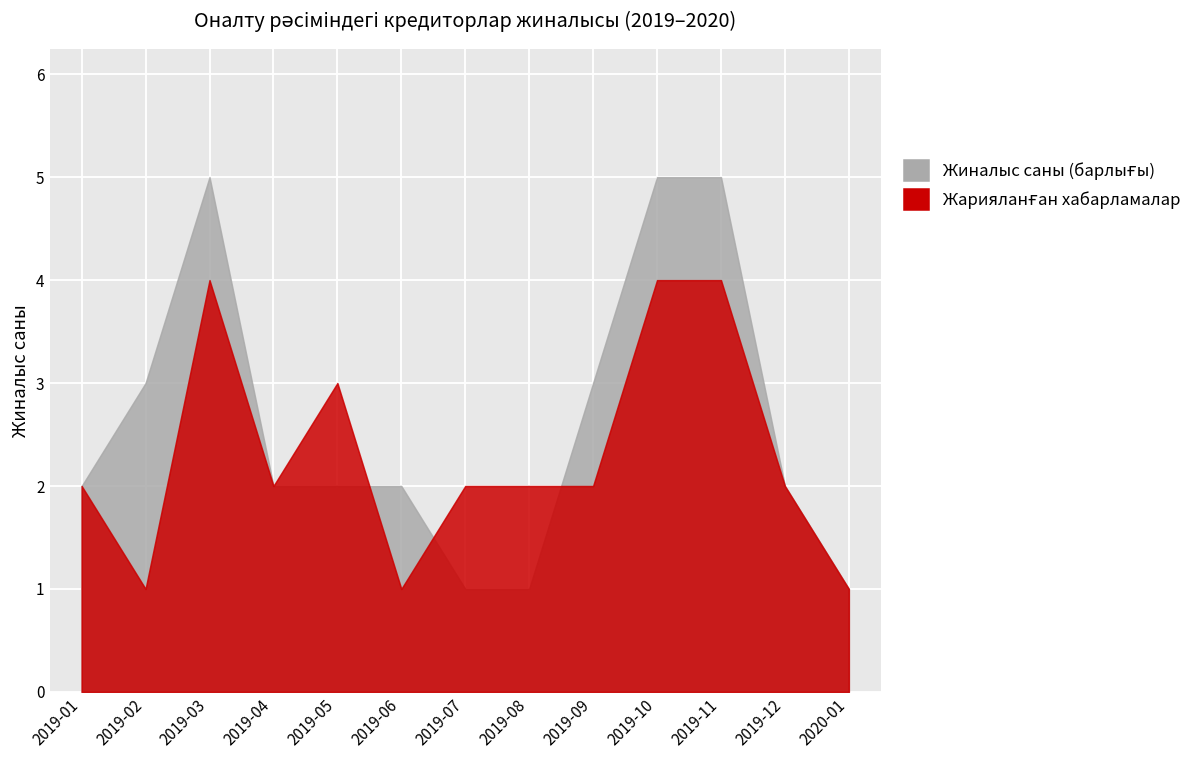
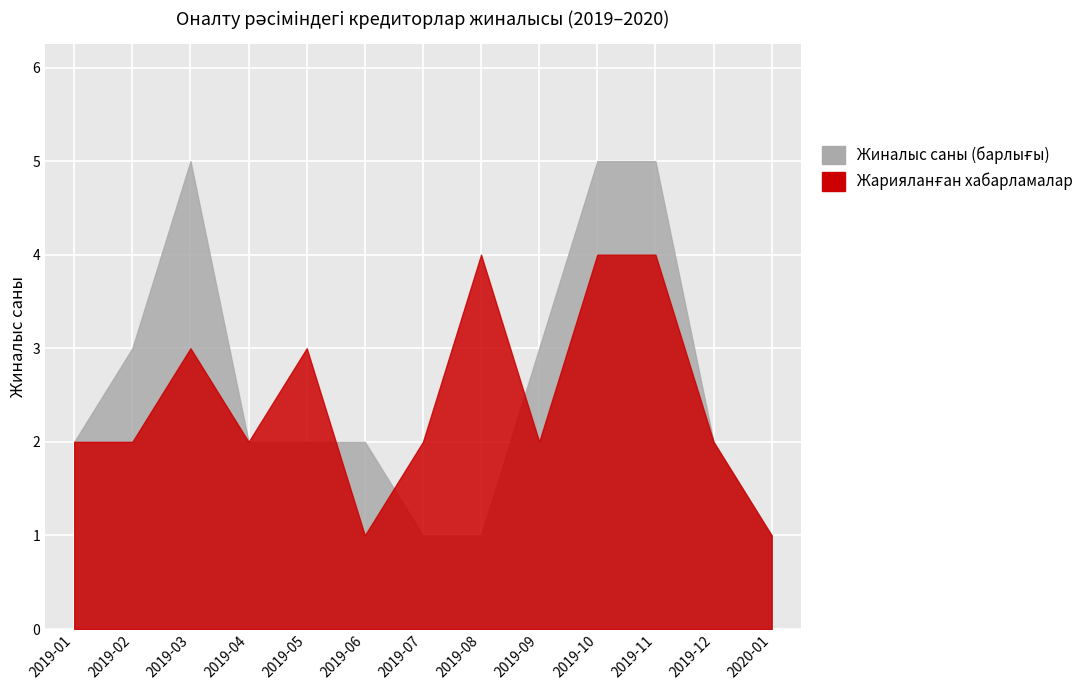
  {
    "Жиналыс саны (барлығы)": {
      "2019-02": 3,
      "2019-03": 5,
      "2019-05": 2,
      "2019-06": 2,
      "2019-07": 1,
      "2019-08": 1,
      "2019-09": 3,
      "2019-10": 5,
      "2019-11": 5
    },
    "Жарияланған хабарламалар": {
-     "2019-02": 1,
-     "2019-03": 4,
+     "2019-02": 2,
+     "2019-03": 3,
      "2019-05": 3,
      "2019-06": 1,
      "2019-07": 2,
-     "2019-08": 2,
+     "2019-08": 4,
      "2019-09": 2,
      "2019-10": 4,
      "2019-11": 4
    }
  }
